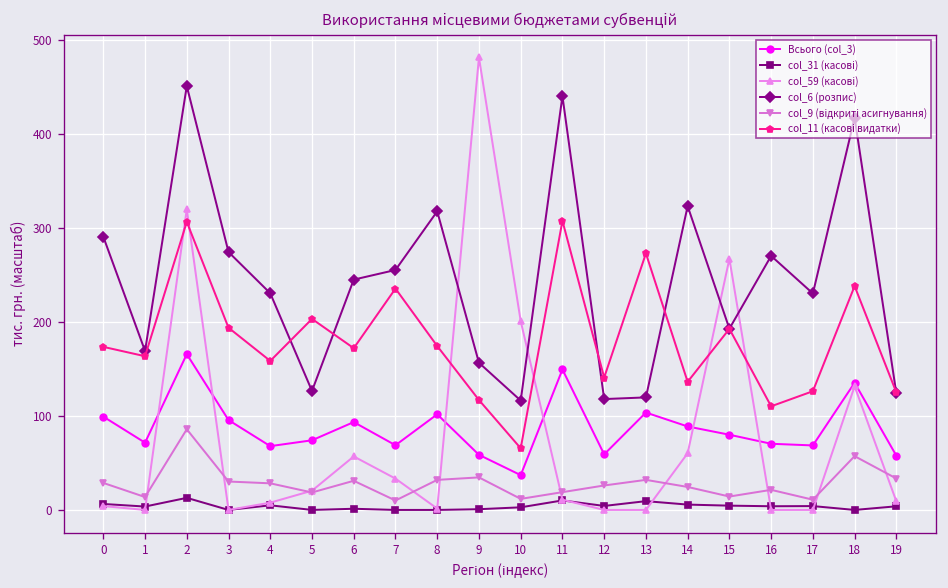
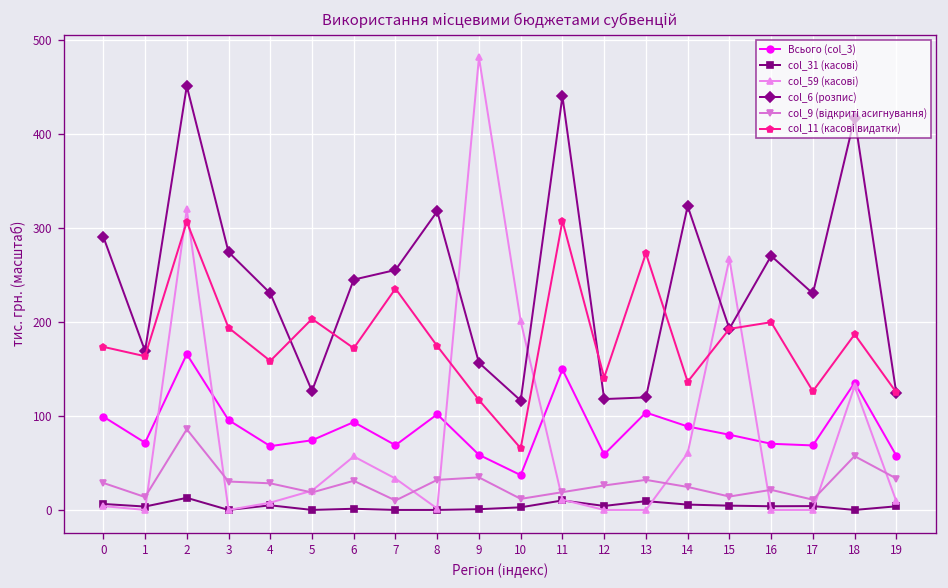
  {
    "Всього (col_3)": {
      "0": 100,
      "1": 70,
      "2": 170,
      "3": 100,
      "4": 70,
      "5": 70,
      "6": 90,
      "7": 70,
      "8": 100,
      "9": 60,
      "10": 40,
      "11": 150,
      "12": 60,
      "13": 100,
      "14": 90,
      "15": 80,
      "16": 70,
      "17": 70,
      "18": 140,
      "19": 60
    },
    "col_11 (касові видатки)": {
      "0": 170,
      "1": 160,
      "2": 310,
      "3": 190,
      "4": 160,
      "5": 200,
      "6": 170,
      "7": 240,
      "8": 170,
      "9": 120,
      "10": 70,
      "11": 310,
      "12": 140,
      "13": 270,
      "14": 140,
-     "16": 110,
+     "16": 200,
      "17": 130,
-     "18": 240
+     "18": 190
    }
  }
